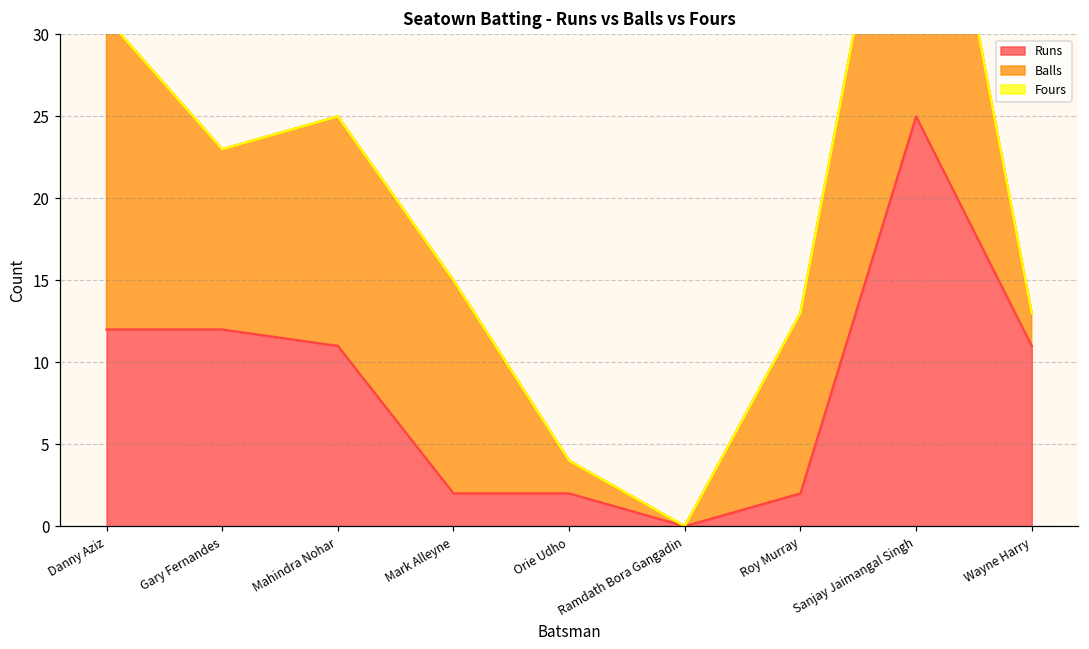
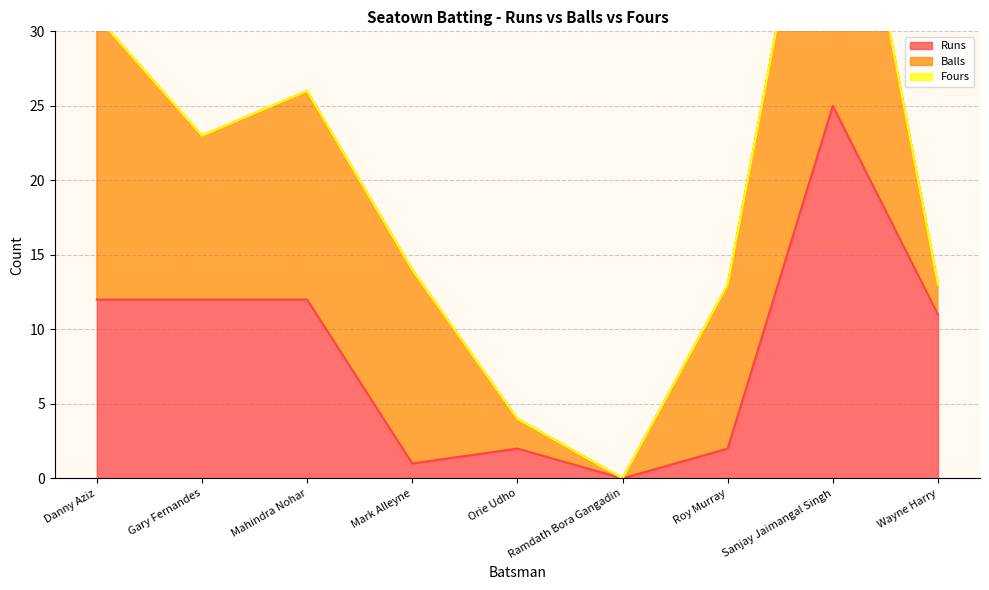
  {
    "Runs": {
      "Danny Aziz": 12,
      "Gary Fernandes": 12,
-     "Mahindra Nohar": 11,
-     "Mark Alleyne": 2,
+     "Mahindra Nohar": 12,
+     "Mark Alleyne": 1,
      "Orie Udho": 2,
      "Roy Murray": 2,
      "Sanjay Jaimangal Singh": 25,
      "Wayne Harry": 11
    }
  }
